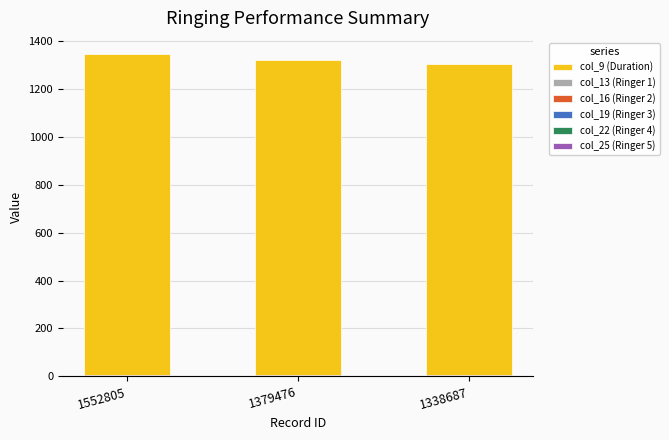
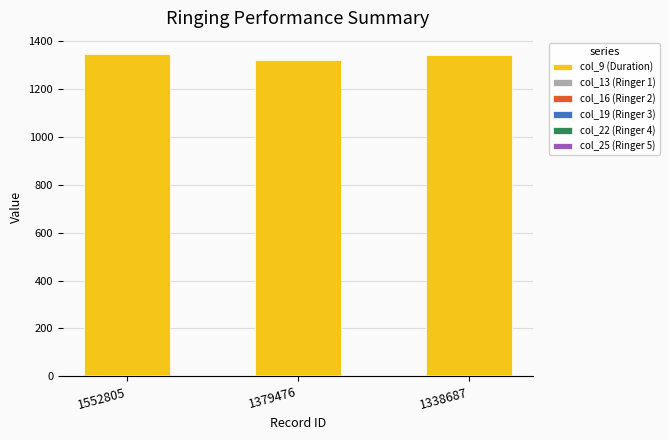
  {
    "col_9 (Duration)": {
      "1552805": 1340,
      "1379476": 1320,
-     "1338687": 1300
+     "1338687": 1340
    }
  }
